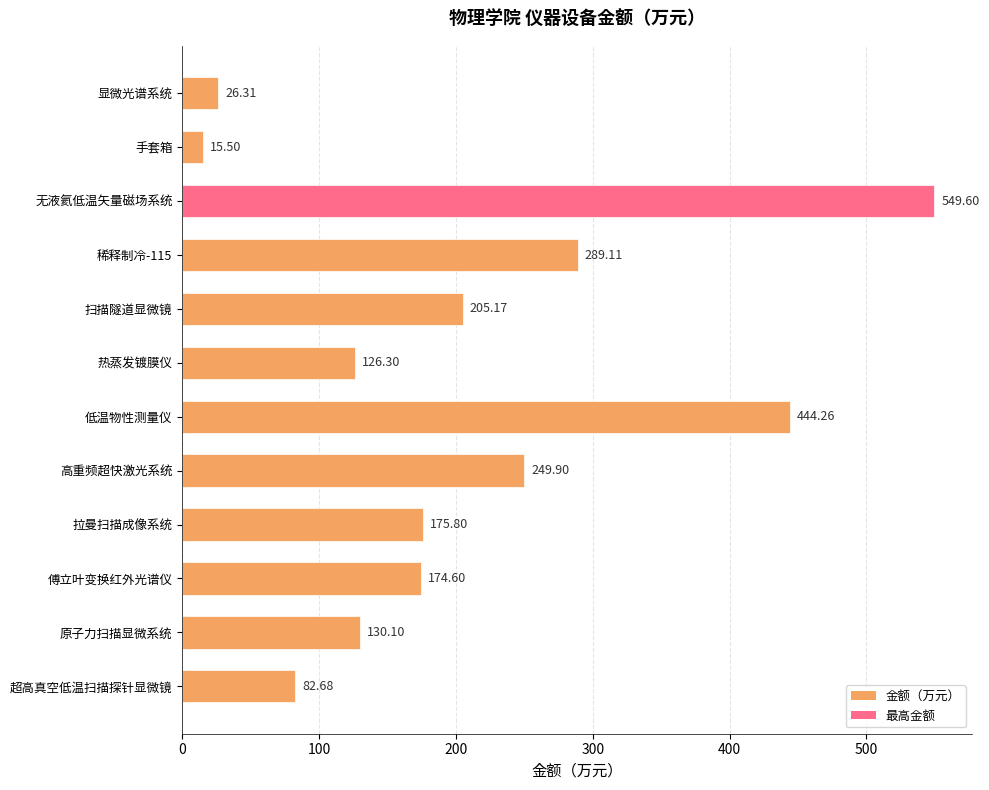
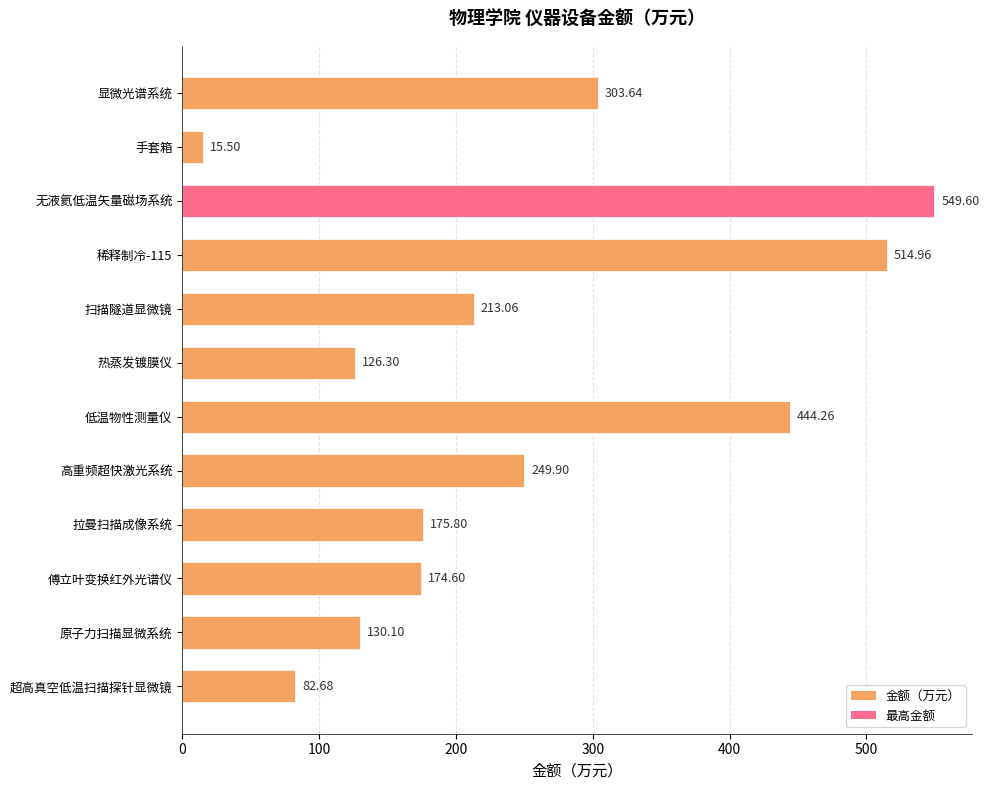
  {
-   "显微光谱系统": 26.31,
+   "显微光谱系统": 303.64,
    "手套箱": 15.50,
    "无液氦低温矢量磁场系统": 549.60,
-   "稀释制冷-115": 289.11,
-   "扫描隧道显微镜": 205.17,
+   "稀释制冷-115": 514.96,
+   "扫描隧道显微镜": 213.06,
    "热蒸发镀膜仪": 126.30,
    "低温物性测量仪": 444.26,
    "高重频超快激光系统": 249.90,
    "拉曼扫描成像系统": 175.80,
    "傅立叶变换红外光谱仪": 174.60,
    "原子力扫描显微系统": 130.10,
    "超高真空低温扫描探针显微镜": 82.68
  }
